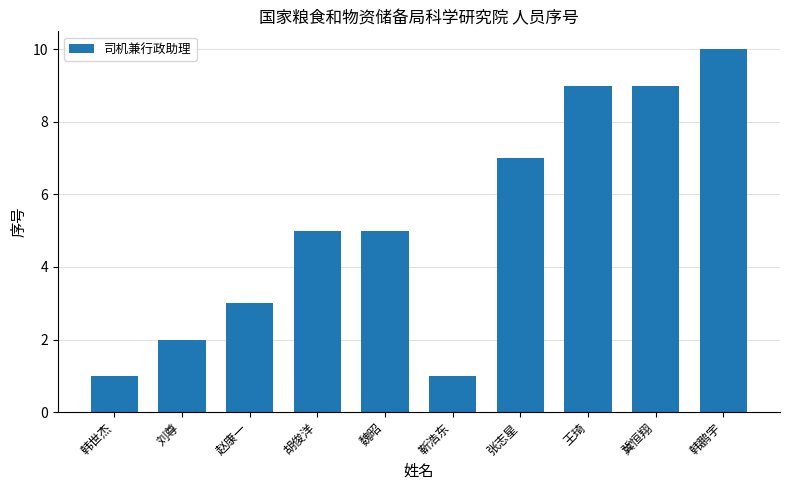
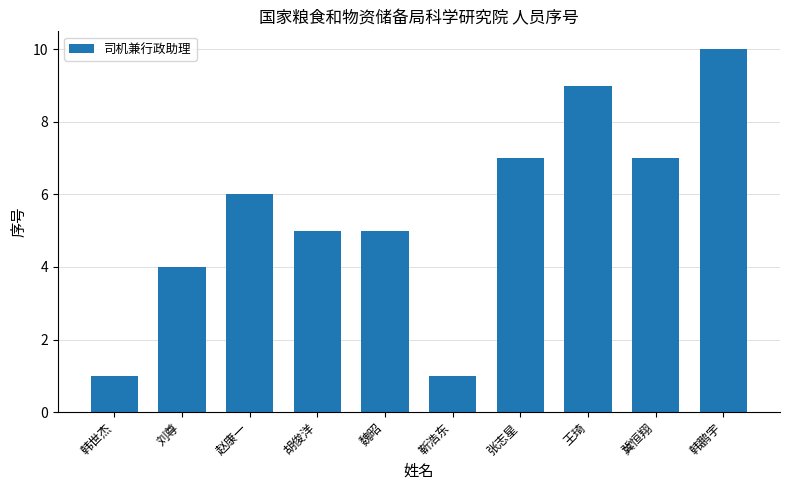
  {
    "韩世杰": 1,
-   "刘尊": 2,
-   "赵康一": 3,
+   "刘尊": 4,
+   "赵康一": 6,
    "胡俊洋": 5,
    "魏昭": 5,
    "靳浩东": 1,
    "张志星": 7,
    "王琦": 9,
-   "冀恒翔": 9,
+   "冀恒翔": 7,
    "韩鹏宇": 10
  }
